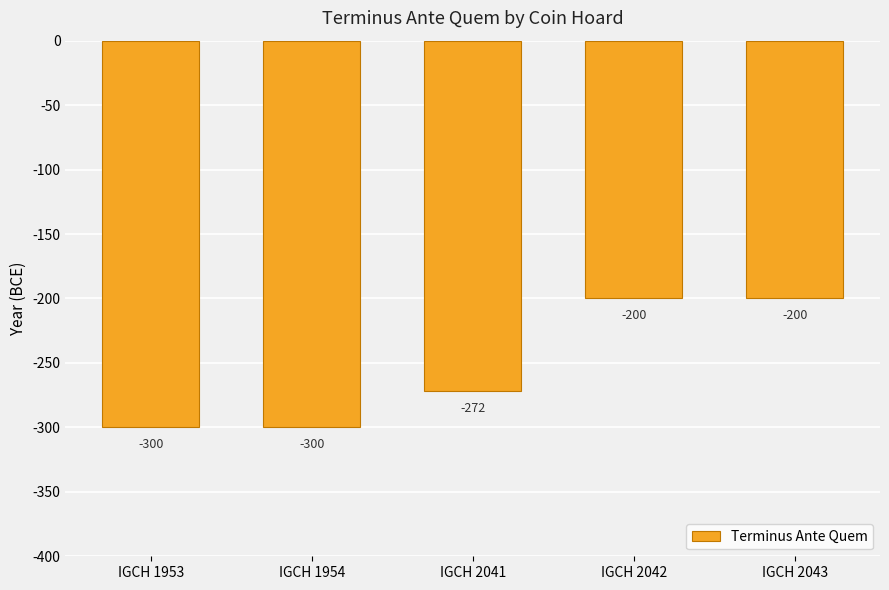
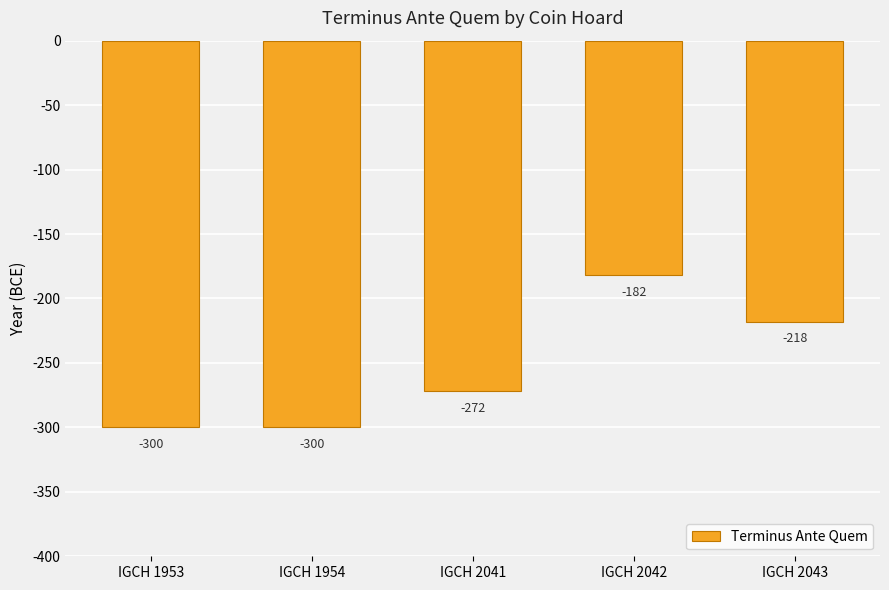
  {
    "IGCH 1953": -300,
    "IGCH 1954": -300,
    "IGCH 2041": -272,
-   "IGCH 2042": -200,
-   "IGCH 2043": -200
+   "IGCH 2042": -182,
+   "IGCH 2043": -218
  }
